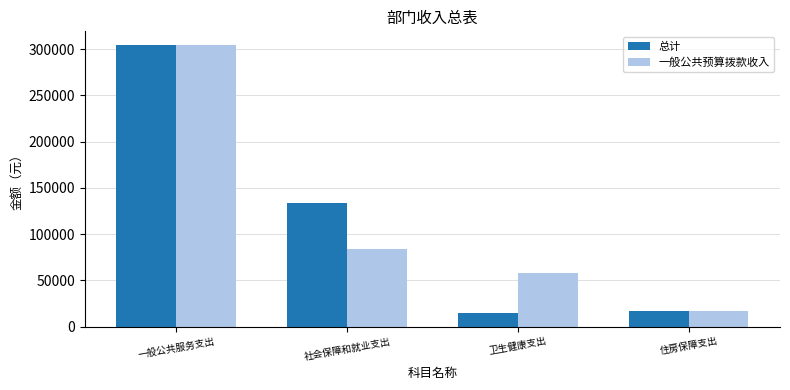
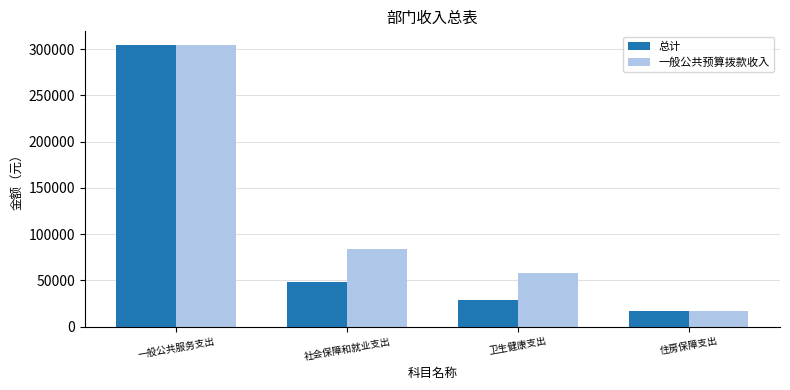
  {
    "总计": {
      "一般公共服务支出": 300000,
-     "社会保障和就业支出": 130000,
-     "卫生健康支出": 10000,
+     "社会保障和就业支出": 50000,
+     "卫生健康支出": 30000,
      "住房保障支出": 20000
    },
    "一般公共预算拨款收入": {
      "一般公共服务支出": 300000,
      "社会保障和就业支出": 80000,
      "卫生健康支出": 60000,
      "住房保障支出": 20000
    }
  }
